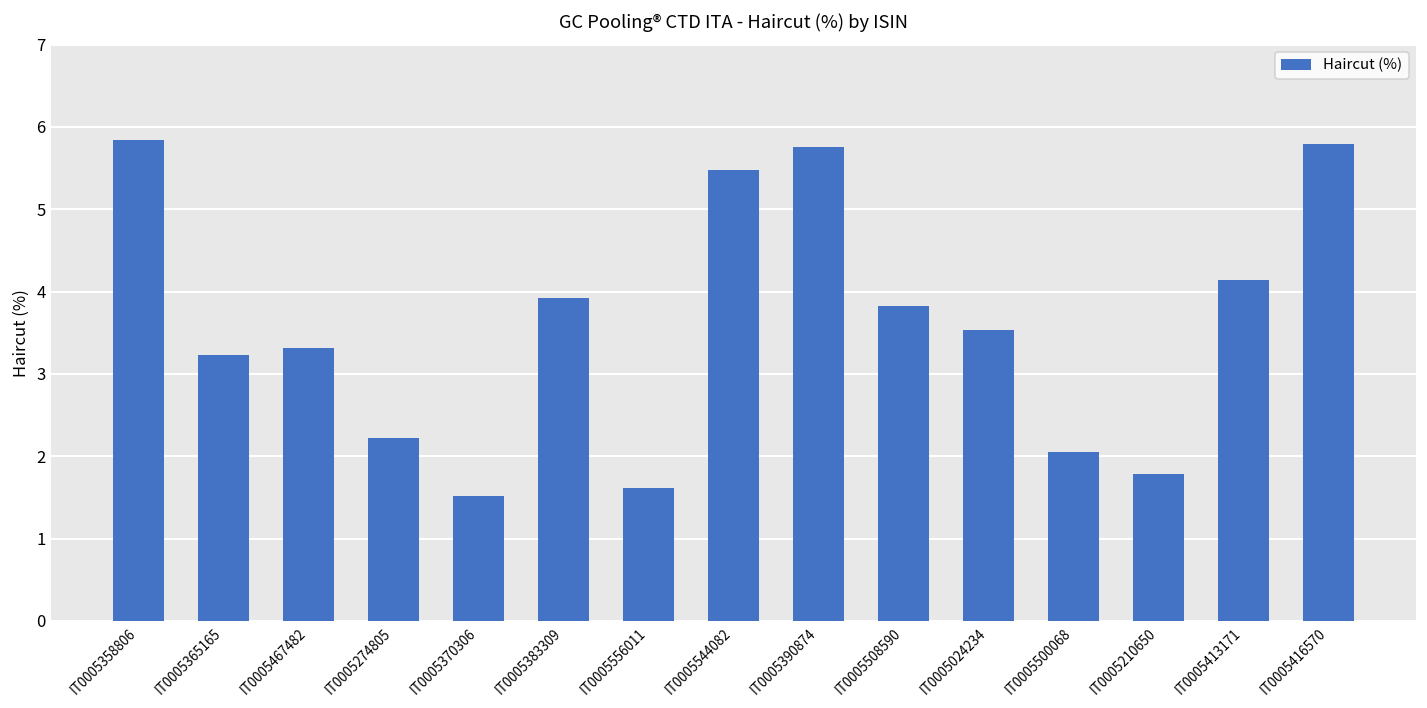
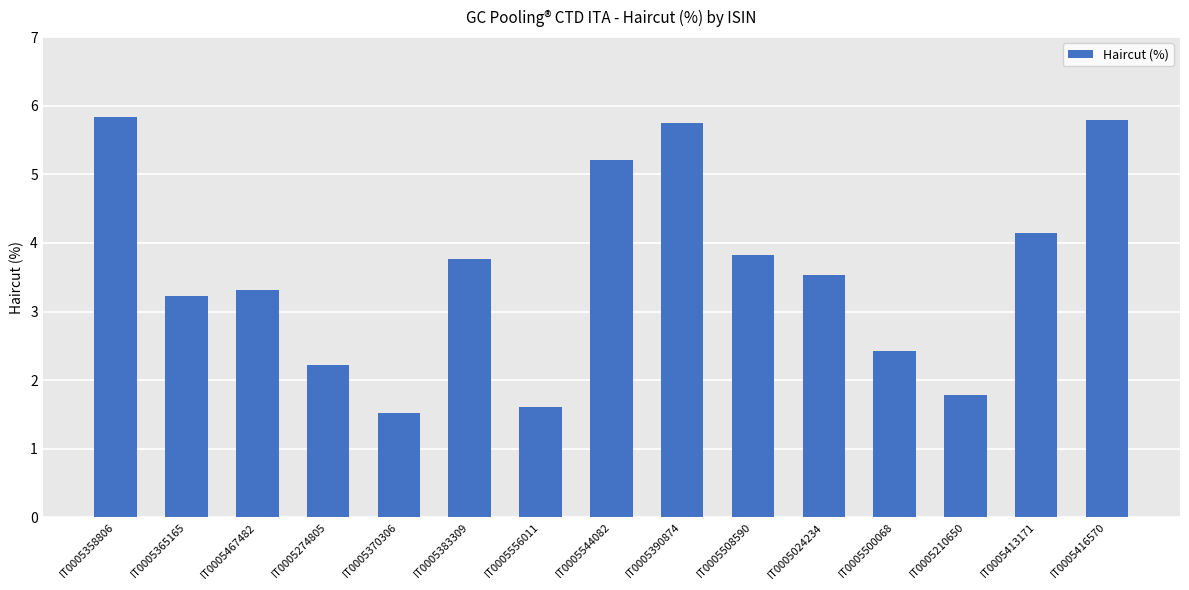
  {
    "IT0005358806": 5.8,
    "IT0005365165": 3.2,
    "IT0005467482": 3.3,
    "IT0005274805": 2.2,
    "IT0005370306": 1.5,
-   "IT0005383309": 3.9,
+   "IT0005383309": 3.8,
    "IT0005556011": 1.6,
-   "IT0005544082": 5.5,
+   "IT0005544082": 5.2,
    "IT0005390874": 5.8,
    "IT0005508590": 3.8,
    "IT0005024234": 3.5,
-   "IT0005500068": 2.1,
+   "IT0005500068": 2.4,
    "IT0005210650": 1.8,
    "IT0005413171": 4.1,
    "IT0005416570": 5.8
  }
